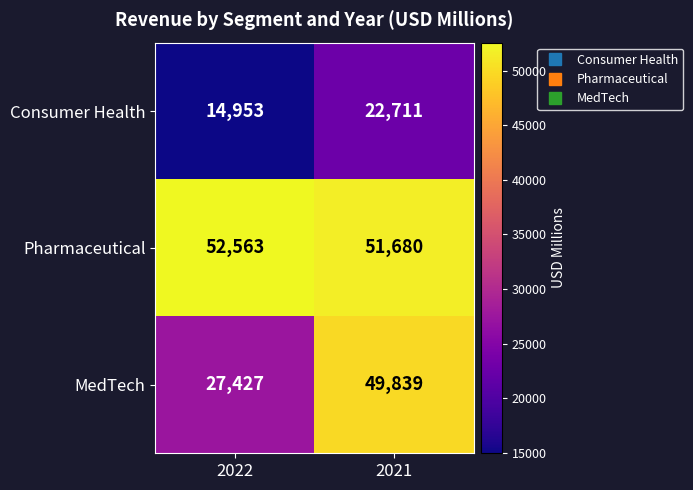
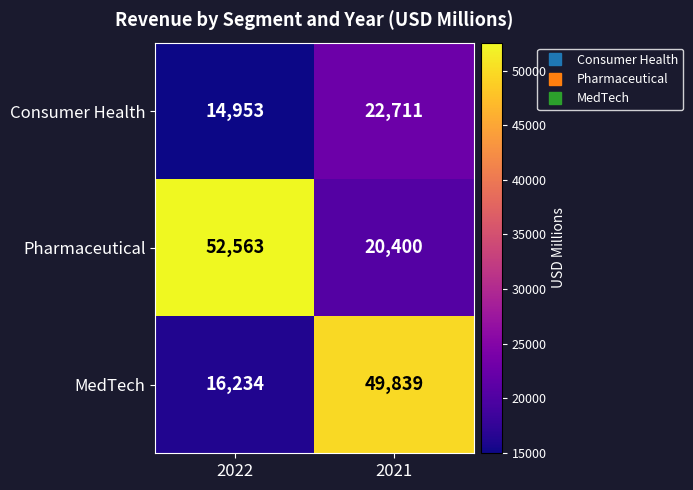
  {
    "Consumer Health": {
      "2022": "14,953",
      "2021": "22,711"
    },
    "Pharmaceutical": {
      "2022": "52,563",
-     "2021": "51,680"
+     "2021": "20,400"
    },
    "MedTech": {
-     "2022": "27,427",
+     "2022": "16,234",
      "2021": "49,839"
    }
  }
